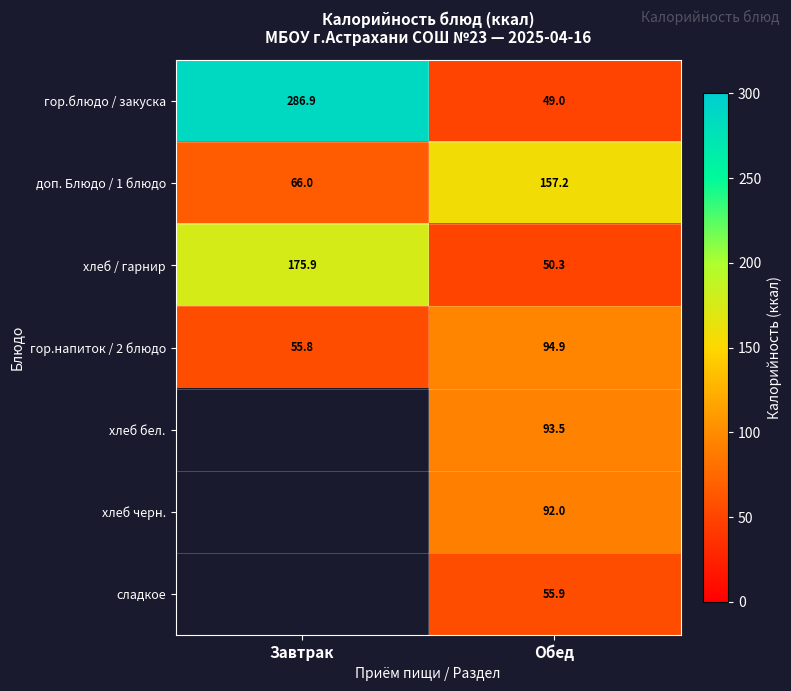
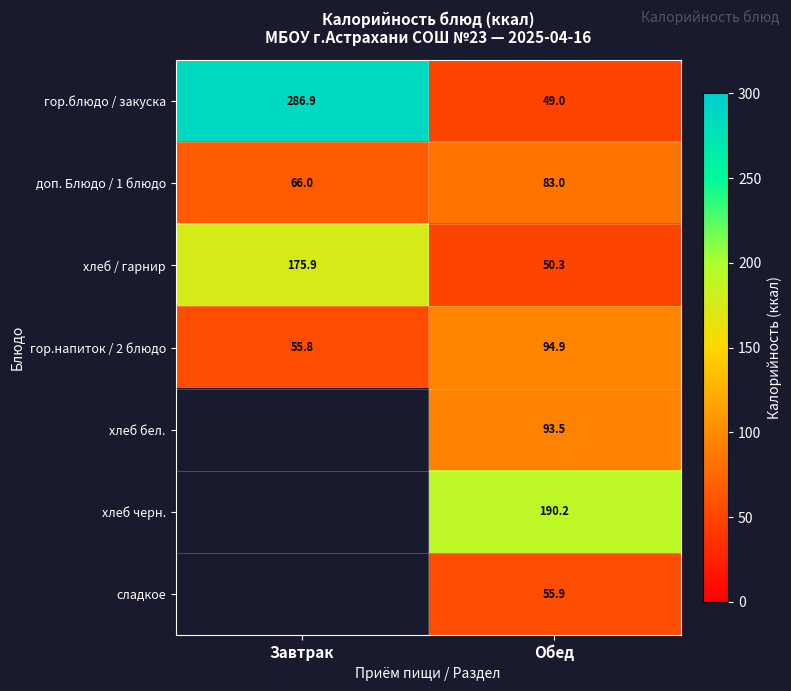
  {
    "гор.блюдо / закуска": {
      "Завтрак": 286.9,
      "Обед": 49.0
    },
    "доп. Блюдо / 1 блюдо": {
      "Завтрак": 66.0,
-     "Обед": 157.2
+     "Обед": 83.0
    },
    "хлеб / гарнир": {
      "Завтрак": 175.9,
      "Обед": 50.3
    },
    "гор.напиток / 2 блюдо": {
      "Завтрак": 55.8,
      "Обед": 94.9
    },
    "хлеб бел.": {
      "Обед": 93.5
    },
    "хлеб черн.": {
-     "Обед": 92.0
+     "Обед": 190.2
    },
    "сладкое": {
      "Обед": 55.9
    }
  }
